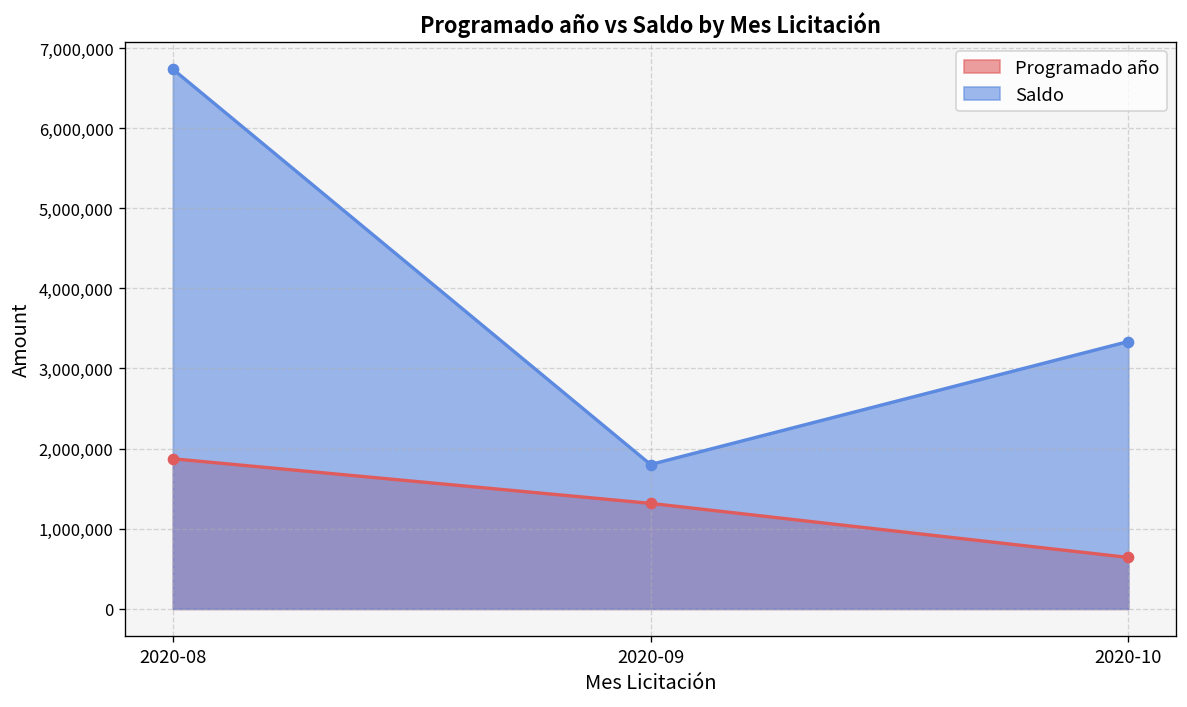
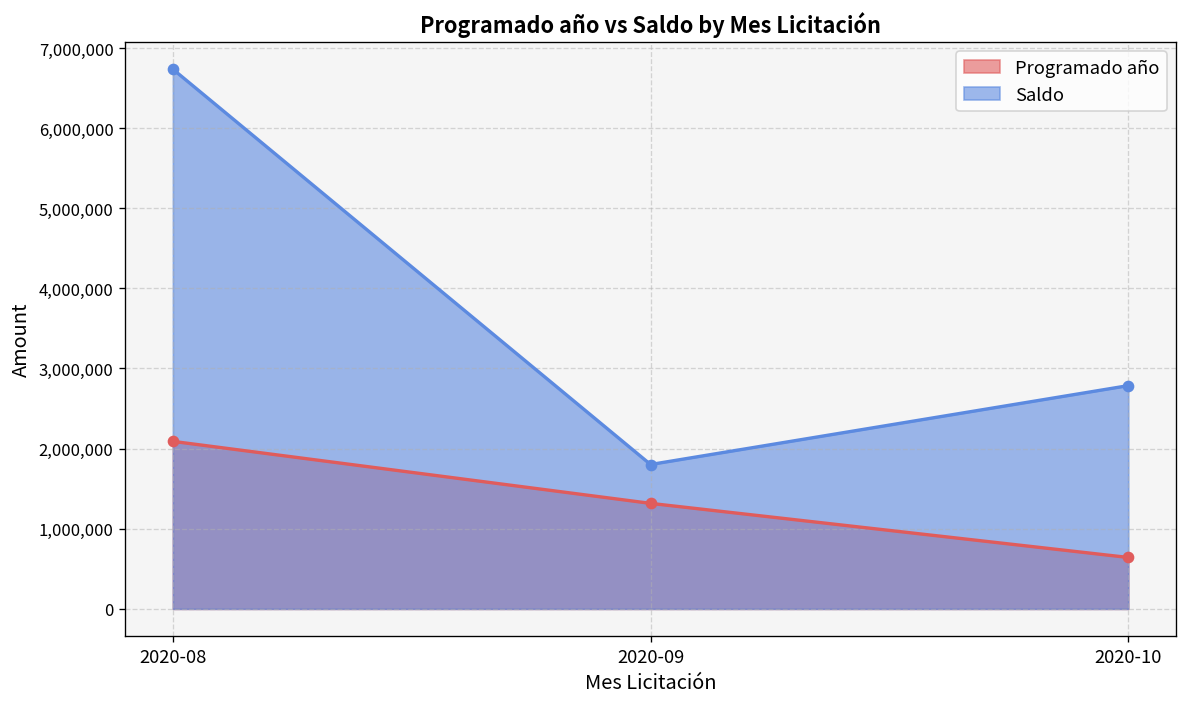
  {
    "Programado año": {
-     "2020-08": "1,900,000",
+     "2020-08": "2,100,000",
      "2020-09": "1,300,000",
      "2020-10": "600,000"
    },
    "Saldo": {
      "2020-08": "6,700,000",
      "2020-09": "1,800,000",
-     "2020-10": "3,300,000"
+     "2020-10": "2,800,000"
    }
  }
